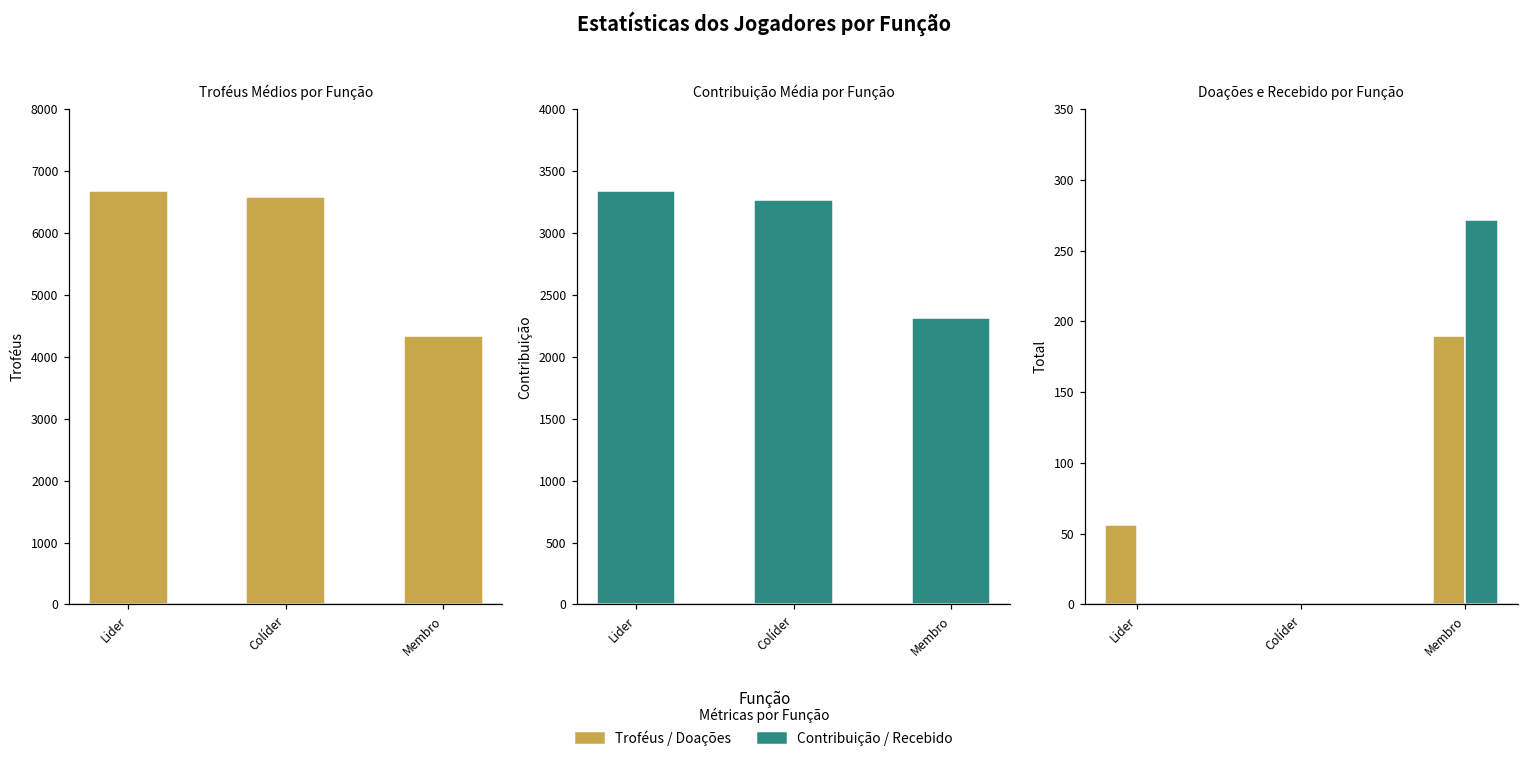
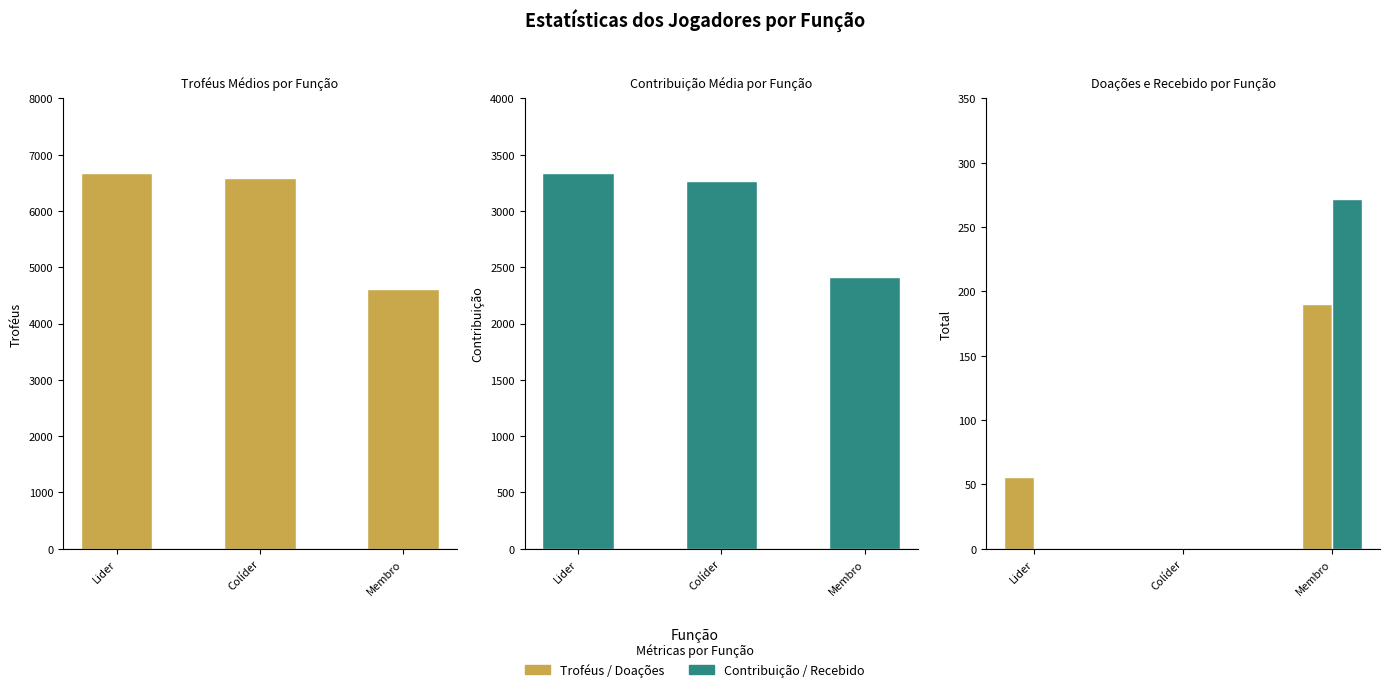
  {
    "Troféus Médios por Função": {
      "Lider": 6700,
      "Colíder": 6600,
-     "Membro": 4300
+     "Membro": 4600
    },
    "Contribuição Média por Função": {
      "Lider": 3340,
      "Colíder": 3270,
-     "Membro": 2310
+     "Membro": 2410
    }
  }
